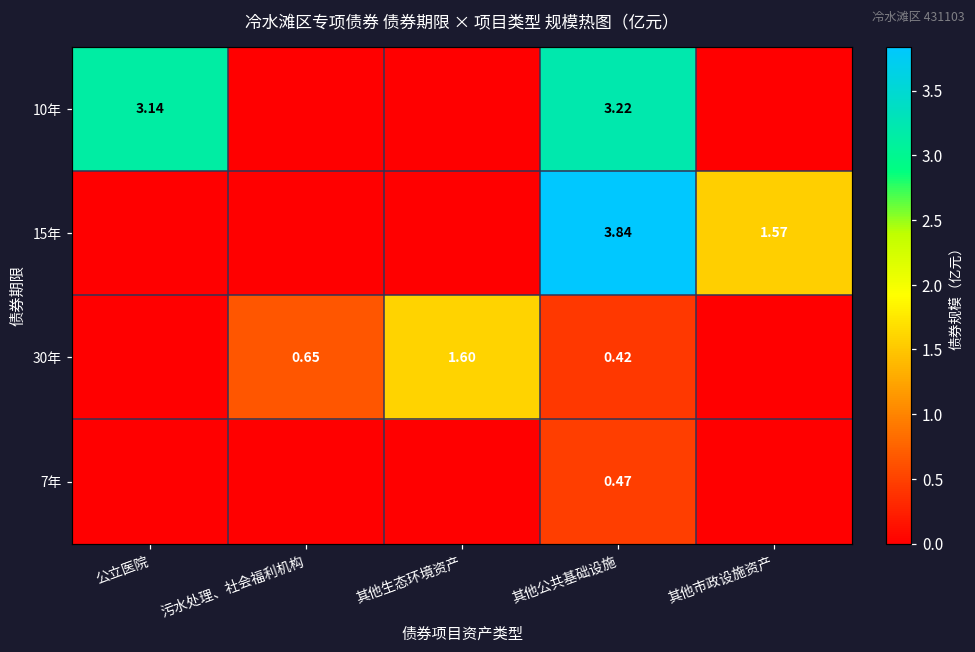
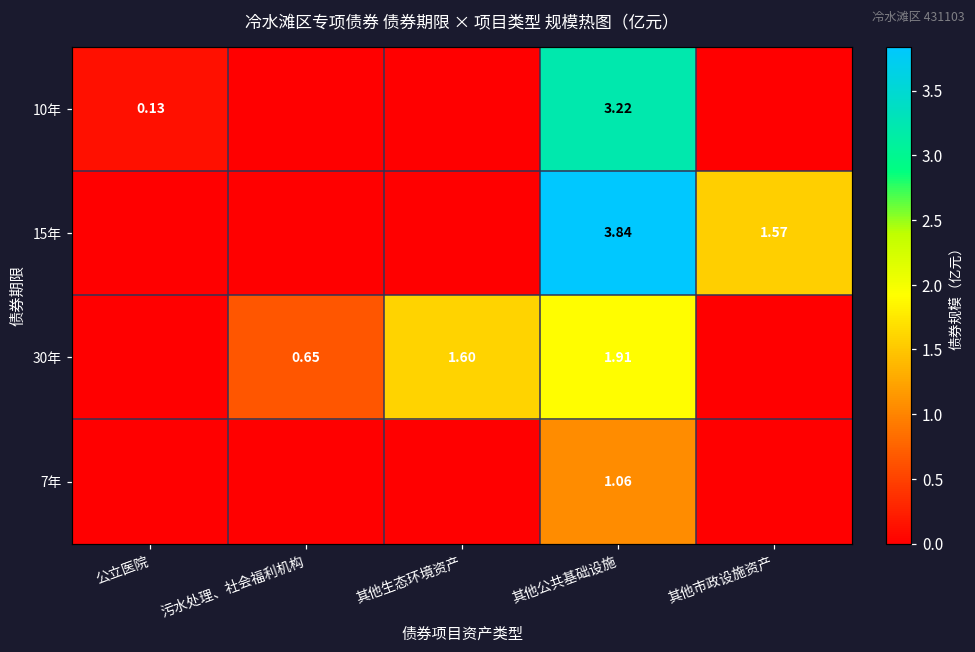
  {
    "10年": {
-     "公立医院": 3.14,
+     "公立医院": 0.13,
      "其他公共基础设施": 3.22
    },
    "15年": {
      "其他公共基础设施": 3.84,
      "其他市政设施资产": 1.57
    },
    "30年": {
      "污水处理、社会福利机构": 0.65,
      "其他生态环境资产": 1.60,
-     "其他公共基础设施": 0.42
+     "其他公共基础设施": 1.91
    },
    "7年": {
-     "其他公共基础设施": 0.47
+     "其他公共基础设施": 1.06
    }
  }
